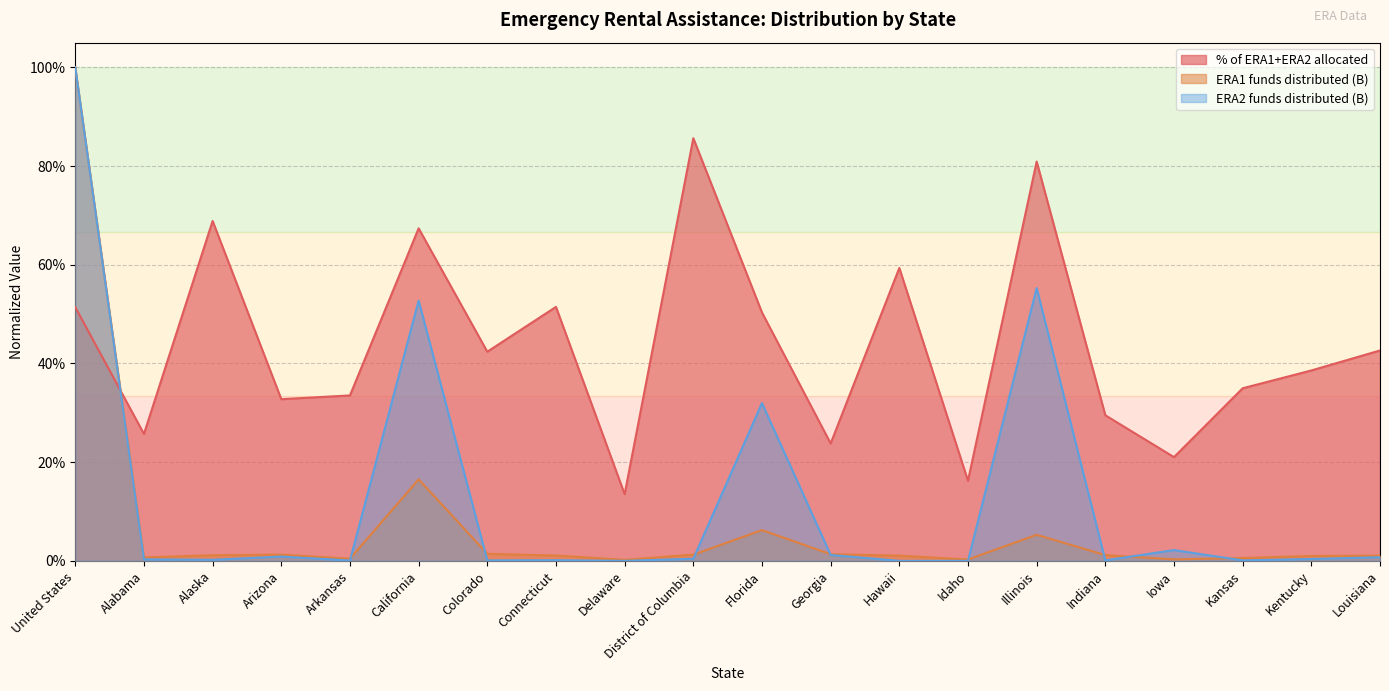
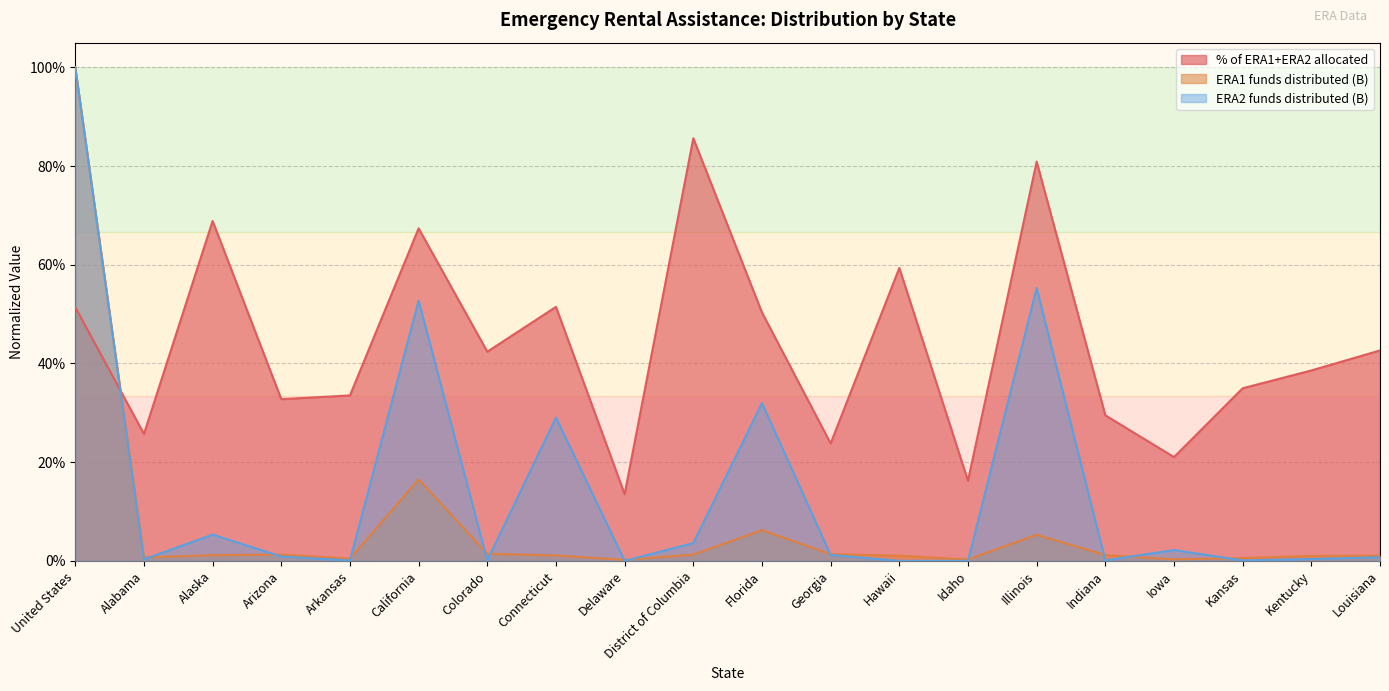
  {
    "ERA2 funds distributed (B)": {
-     "Alaska": "0%",
+     "Alaska": "5%",
      "California": "53%",
      "Colorado": "0%",
-     "Connecticut": "0%",
-     "District of Columbia": "0%",
+     "Connecticut": "29%",
+     "District of Columbia": "4%",
      "Florida": "32%",
      "Hawaii": "0%",
      "Illinois": "55%",
      "Indiana": "0%",
      "Iowa": "2%",
      "Kentucky": "0%"
    }
  }
